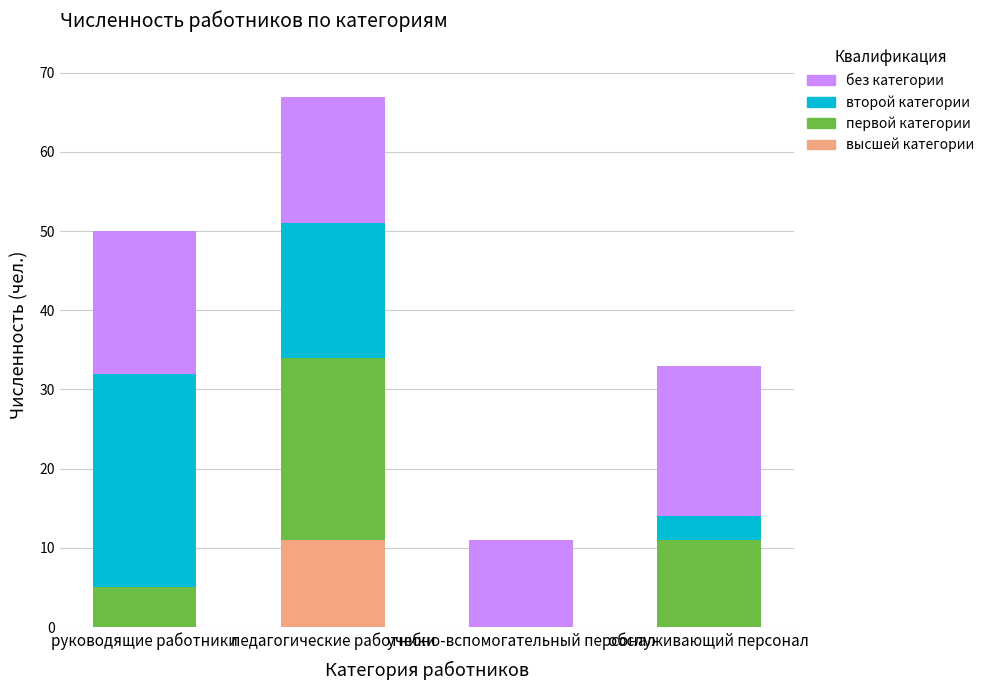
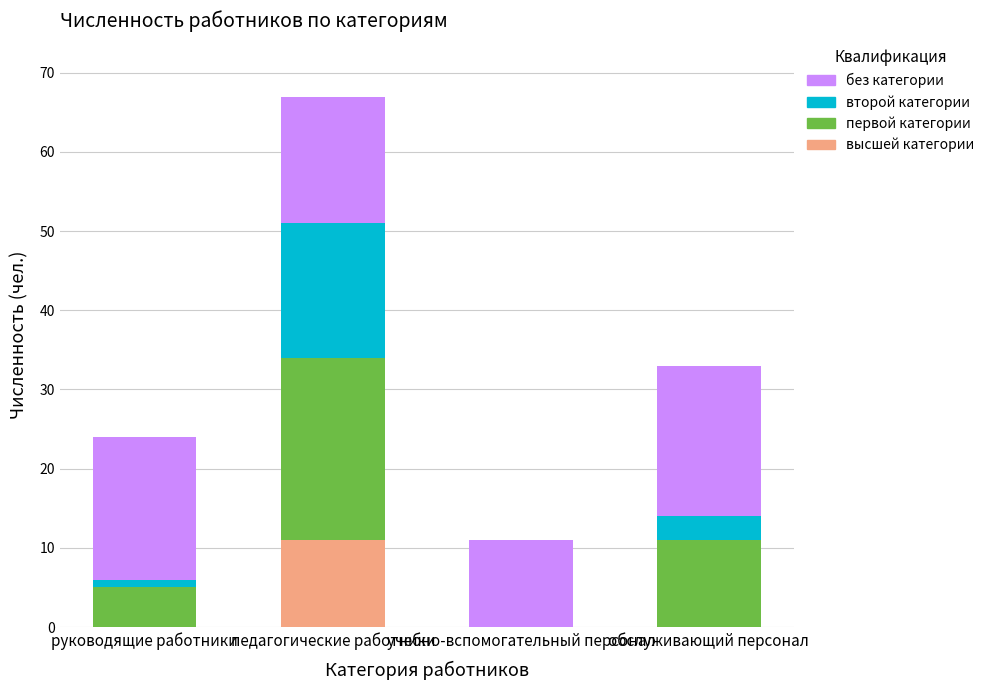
  {
    "высшей категории": {
      "руководящие работники": 0
    },
    "первой категории": {
      "руководящие работники": 5
    },
    "второй категории": {
-     "руководящие работники": 27
+     "руководящие работники": 1
    },
    "без категории": {
      "руководящие работники": 18
    }
  }
